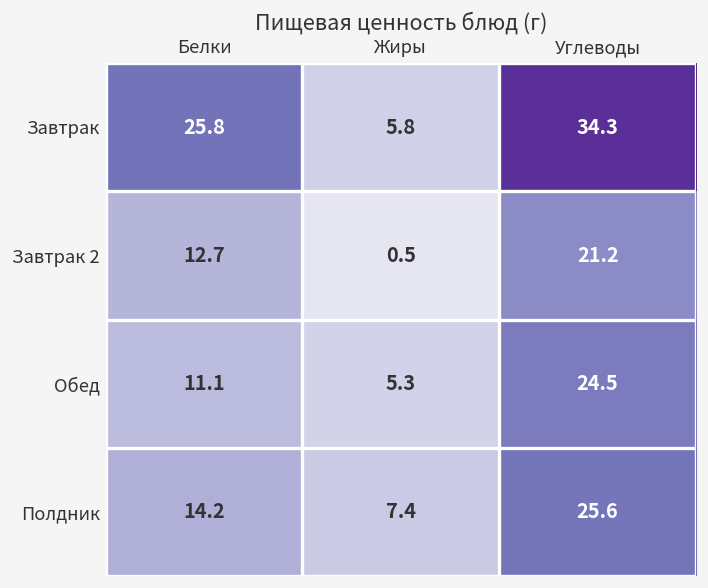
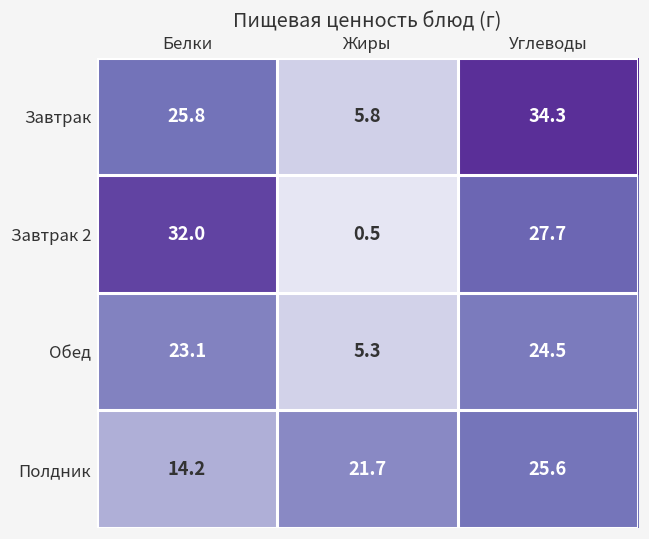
  {
    "Завтрак": {
      "Белки": 25.8,
      "Жиры": 5.8,
      "Углеводы": 34.3
    },
    "Завтрак 2": {
-     "Белки": 12.7,
+     "Белки": 32.0,
      "Жиры": 0.5,
-     "Углеводы": 21.2
+     "Углеводы": 27.7
    },
    "Обед": {
-     "Белки": 11.1,
+     "Белки": 23.1,
      "Жиры": 5.3,
      "Углеводы": 24.5
    },
    "Полдник": {
      "Белки": 14.2,
-     "Жиры": 7.4,
+     "Жиры": 21.7,
      "Углеводы": 25.6
    }
  }
